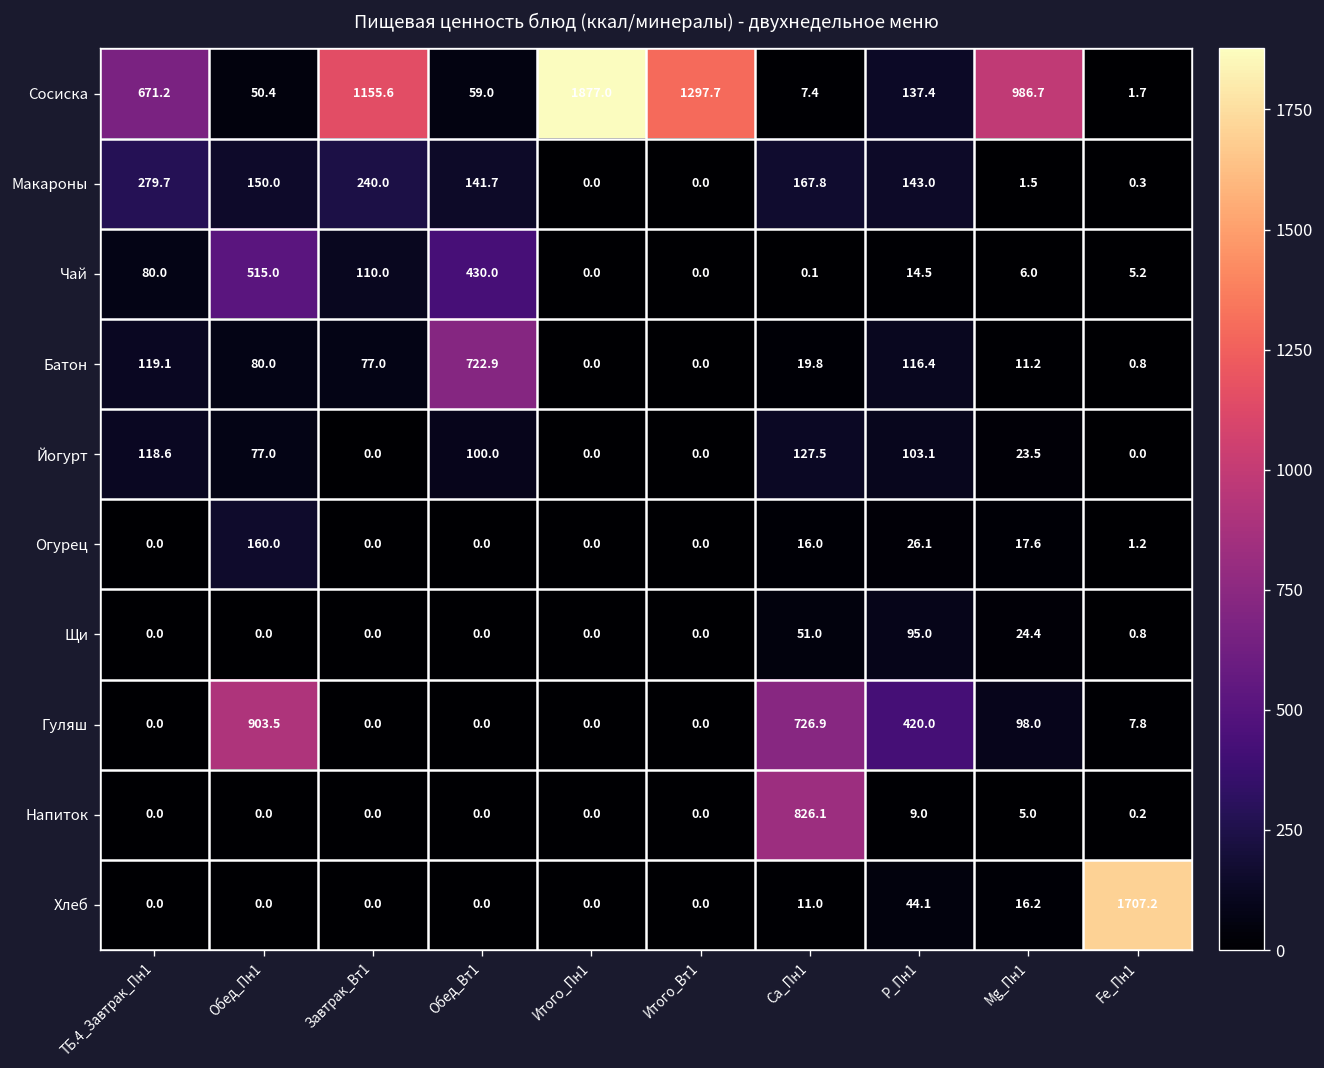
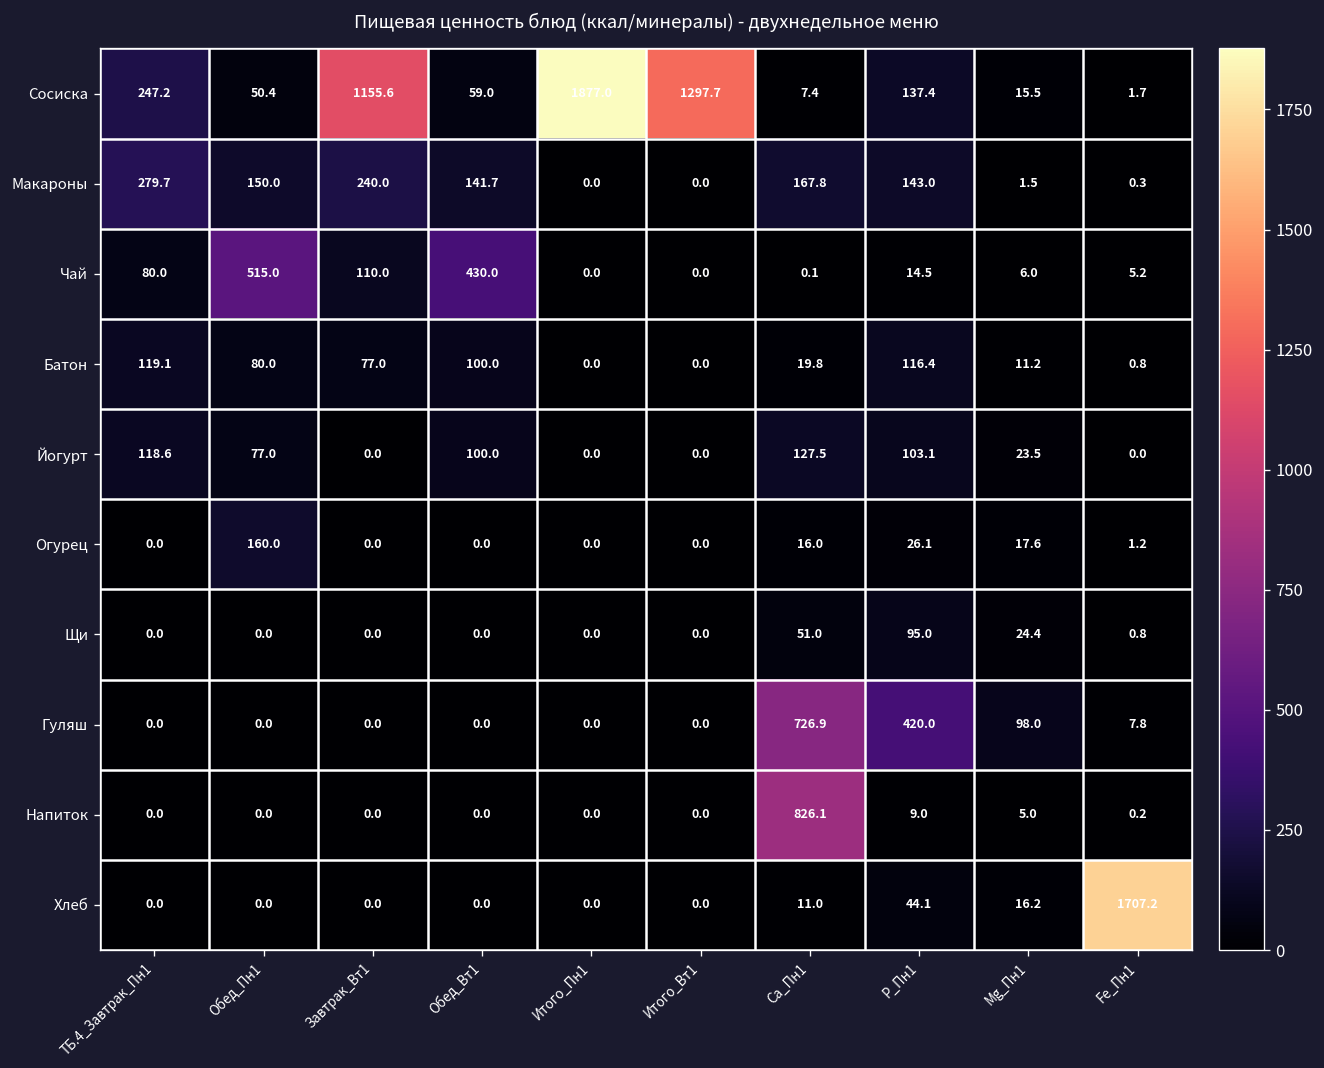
  {
    "Сосиска": {
-     "ТБ.4_Завтрак_Пн1": 671.2,
+     "ТБ.4_Завтрак_Пн1": 247.2,
      "Обед_Пн1": 50.4,
      "Завтрак_Вт1": 1155.6,
      "Обед_Вт1": 59.0,
      "Итого_Пн1": 1877.0,
      "Итого_Вт1": 1297.7,
      "Ca_Пн1": 7.4,
      "P_Пн1": 137.4,
-     "Mg_Пн1": 986.7,
+     "Mg_Пн1": 15.5,
      "Fe_Пн1": 1.7
    },
    "Макароны": {
      "ТБ.4_Завтрак_Пн1": 279.7,
      "Обед_Пн1": 150.0,
      "Завтрак_Вт1": 240.0,
      "Обед_Вт1": 141.7,
      "Итого_Пн1": 0.0,
      "Итого_Вт1": 0.0,
      "Ca_Пн1": 167.8,
      "P_Пн1": 143.0,
      "Mg_Пн1": 1.5,
      "Fe_Пн1": 0.3
    },
    "Чай": {
      "ТБ.4_Завтрак_Пн1": 80.0,
      "Обед_Пн1": 515.0,
      "Завтрак_Вт1": 110.0,
      "Обед_Вт1": 430.0,
      "Итого_Пн1": 0.0,
      "Итого_Вт1": 0.0,
      "Ca_Пн1": 0.1,
      "P_Пн1": 14.5,
      "Mg_Пн1": 6.0,
      "Fe_Пн1": 5.2
    },
    "Батон": {
      "ТБ.4_Завтрак_Пн1": 119.1,
      "Обед_Пн1": 80.0,
      "Завтрак_Вт1": 77.0,
-     "Обед_Вт1": 722.9,
+     "Обед_Вт1": 100.0,
      "Итого_Пн1": 0.0,
      "Итого_Вт1": 0.0,
      "Ca_Пн1": 19.8,
      "P_Пн1": 116.4,
      "Mg_Пн1": 11.2,
      "Fe_Пн1": 0.8
    },
    "Йогурт": {
      "ТБ.4_Завтрак_Пн1": 118.6,
      "Обед_Пн1": 77.0,
      "Завтрак_Вт1": 0.0,
      "Обед_Вт1": 100.0,
      "Итого_Пн1": 0.0,
      "Итого_Вт1": 0.0,
      "Ca_Пн1": 127.5,
      "P_Пн1": 103.1,
      "Mg_Пн1": 23.5,
      "Fe_Пн1": 0.0
    },
    "Огурец": {
      "ТБ.4_Завтрак_Пн1": 0.0,
      "Обед_Пн1": 160.0,
      "Завтрак_Вт1": 0.0,
      "Обед_Вт1": 0.0,
      "Итого_Пн1": 0.0,
      "Итого_Вт1": 0.0,
      "Ca_Пн1": 16.0,
      "P_Пн1": 26.1,
      "Mg_Пн1": 17.6,
      "Fe_Пн1": 1.2
    },
    "Щи": {
      "ТБ.4_Завтрак_Пн1": 0.0,
      "Обед_Пн1": 0.0,
      "Завтрак_Вт1": 0.0,
      "Обед_Вт1": 0.0,
      "Итого_Пн1": 0.0,
      "Итого_Вт1": 0.0,
      "Ca_Пн1": 51.0,
      "P_Пн1": 95.0,
      "Mg_Пн1": 24.4,
      "Fe_Пн1": 0.8
    },
    "Гуляш": {
      "ТБ.4_Завтрак_Пн1": 0.0,
-     "Обед_Пн1": 903.5,
+     "Обед_Пн1": 0.0,
      "Завтрак_Вт1": 0.0,
      "Обед_Вт1": 0.0,
      "Итого_Пн1": 0.0,
      "Итого_Вт1": 0.0,
      "Ca_Пн1": 726.9,
      "P_Пн1": 420.0,
      "Mg_Пн1": 98.0,
      "Fe_Пн1": 7.8
    },
    "Напиток": {
      "ТБ.4_Завтрак_Пн1": 0.0,
      "Обед_Пн1": 0.0,
      "Завтрак_Вт1": 0.0,
      "Обед_Вт1": 0.0,
      "Итого_Пн1": 0.0,
      "Итого_Вт1": 0.0,
      "Ca_Пн1": 826.1,
      "P_Пн1": 9.0,
      "Mg_Пн1": 5.0,
      "Fe_Пн1": 0.2
    },
    "Хлеб": {
      "ТБ.4_Завтрак_Пн1": 0.0,
      "Обед_Пн1": 0.0,
      "Завтрак_Вт1": 0.0,
      "Обед_Вт1": 0.0,
      "Итого_Пн1": 0.0,
      "Итого_Вт1": 0.0,
      "Ca_Пн1": 11.0,
      "P_Пн1": 44.1,
      "Mg_Пн1": 16.2,
      "Fe_Пн1": 1707.2
    }
  }
